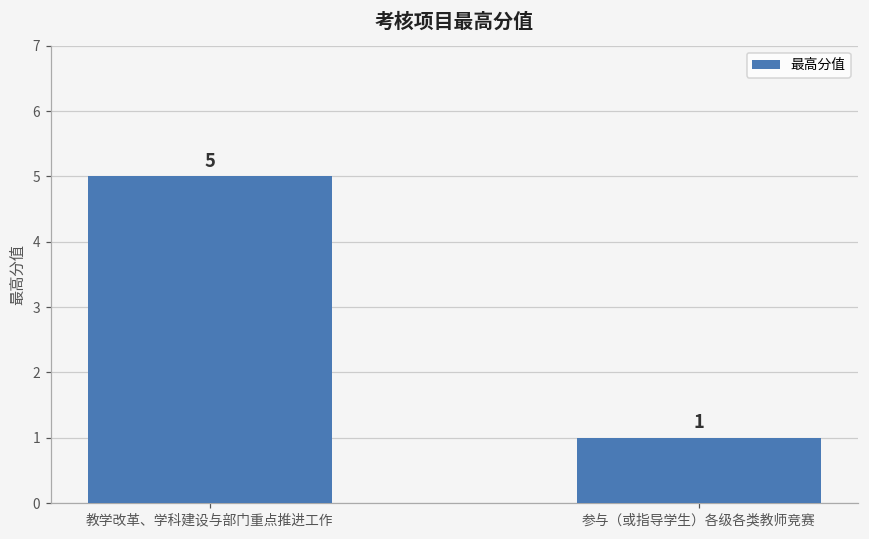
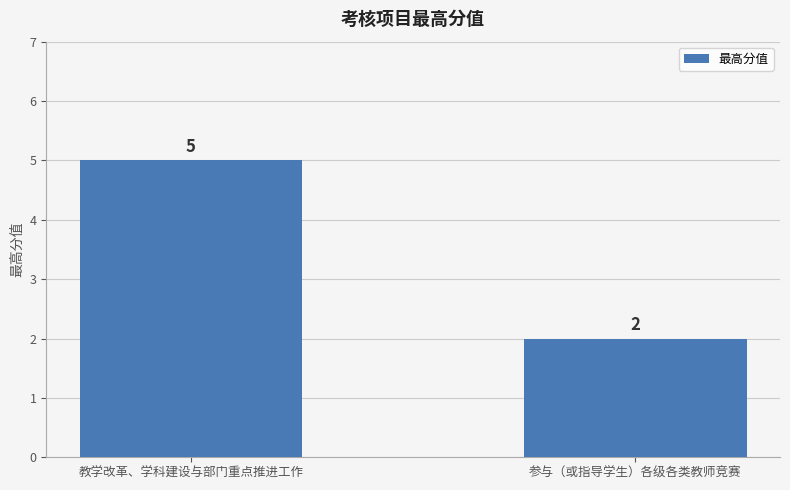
  {
    "教学改革、学科建设与部门重点推进工作": 5,
-   "参与（或指导学生）各级各类教师竞赛": 1
+   "参与（或指导学生）各级各类教师竞赛": 2
  }
